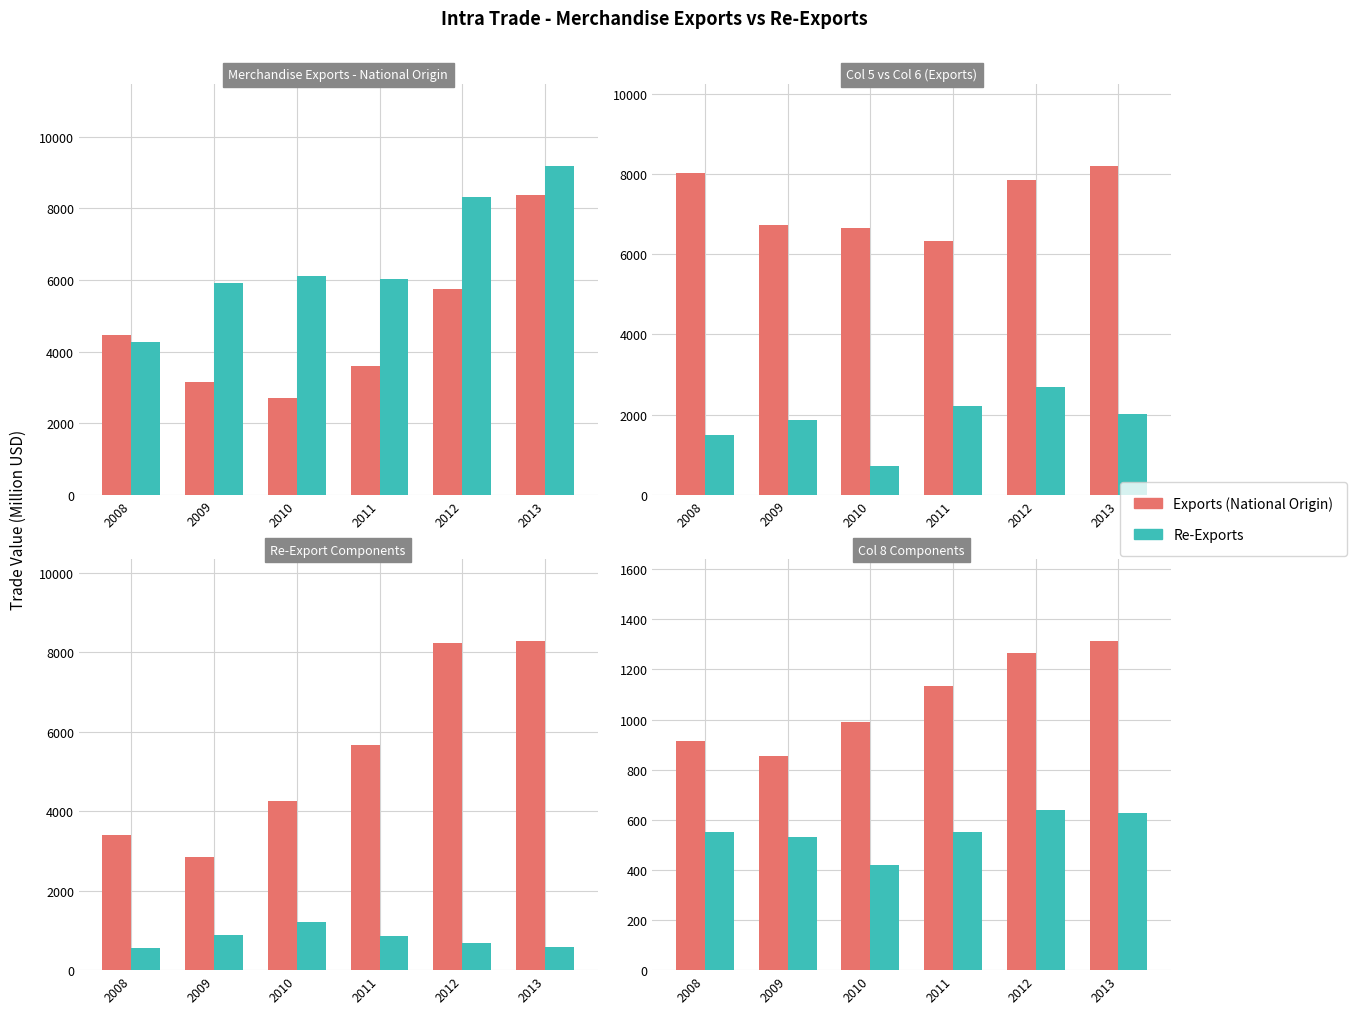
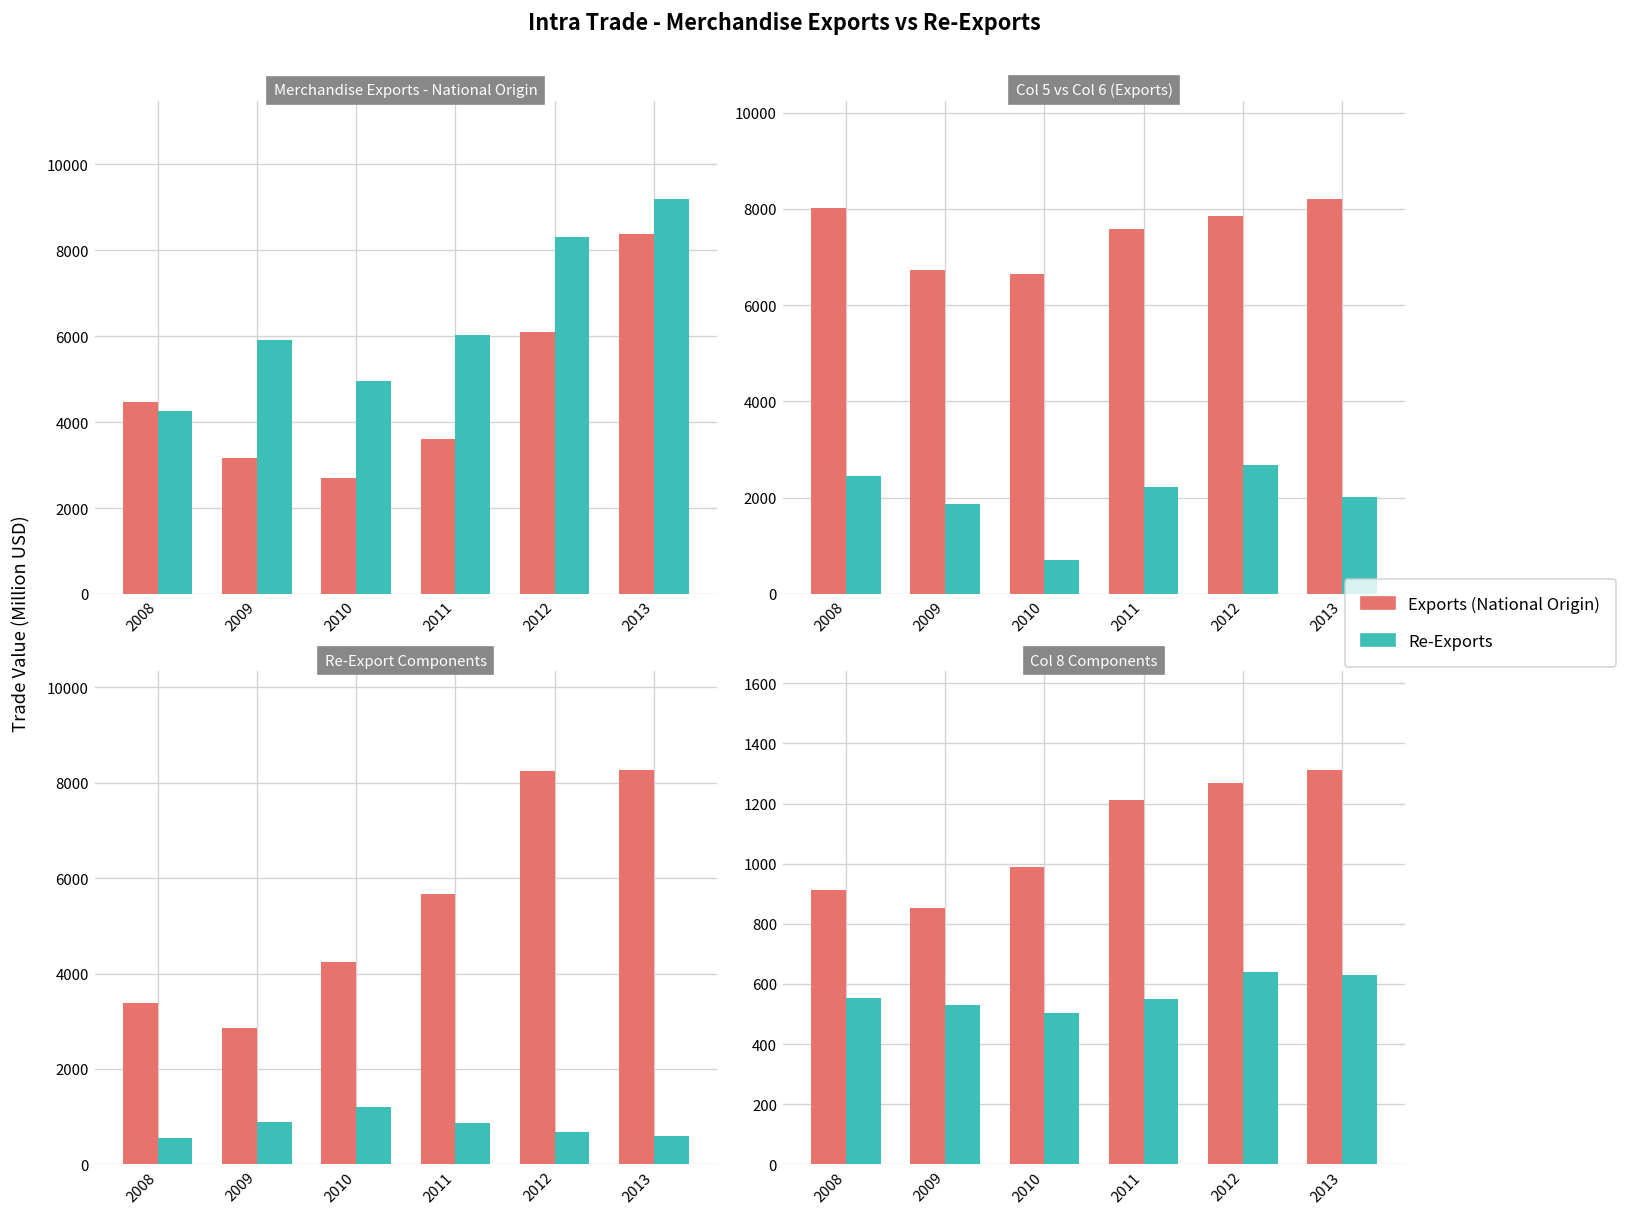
  {
    "Merchandise Exports - National Origin": {
      "Exports (National Origin)": {
        "2008": 4500,
        "2009": 3200,
        "2010": 2700,
        "2011": 3600,
-       "2012": 5800,
+       "2012": 6100,
        "2013": 8400
      },
      "Re-Exports": {
        "2008": 4300,
        "2009": 5900,
-       "2010": 6100,
+       "2010": 5000,
        "2011": 6000,
        "2012": 8300,
        "2013": 9200
      }
    },
    "Col 5 vs Col 6 (Exports)": {
      "Exports (National Origin)": {
        "2008": 8000,
        "2009": 6700,
        "2010": 6600,
-       "2011": 6300,
+       "2011": 7600,
        "2012": 7900,
        "2013": 8200
      },
      "Re-Exports": {
-       "2008": 1500,
+       "2008": 2500,
        "2009": 1900,
        "2010": 700,
        "2011": 2200,
        "2012": 2700,
        "2013": 2000
      }
    },
    "Re-Export Components": {
      "Exports (National Origin)": {
        "2008": 3400,
        "2009": 2900,
        "2010": 4200,
        "2011": 5700,
        "2012": 8200,
        "2013": 8300
      },
      "Re-Exports": {
        "2008": 600,
        "2009": 900,
        "2010": 1200,
        "2011": 900,
        "2012": 700,
        "2013": 600
      }
    },
    "Col 8 Components": {
      "Exports (National Origin)": {
        "2008": 910,
        "2009": 850,
        "2010": 990,
-       "2011": 1130,
+       "2011": 1210,
        "2012": 1270,
        "2013": 1310
      },
      "Re-Exports": {
        "2008": 550,
        "2009": 530,
-       "2010": 420,
+       "2010": 500,
        "2011": 550,
        "2012": 640,
        "2013": 630
      }
    }
  }
